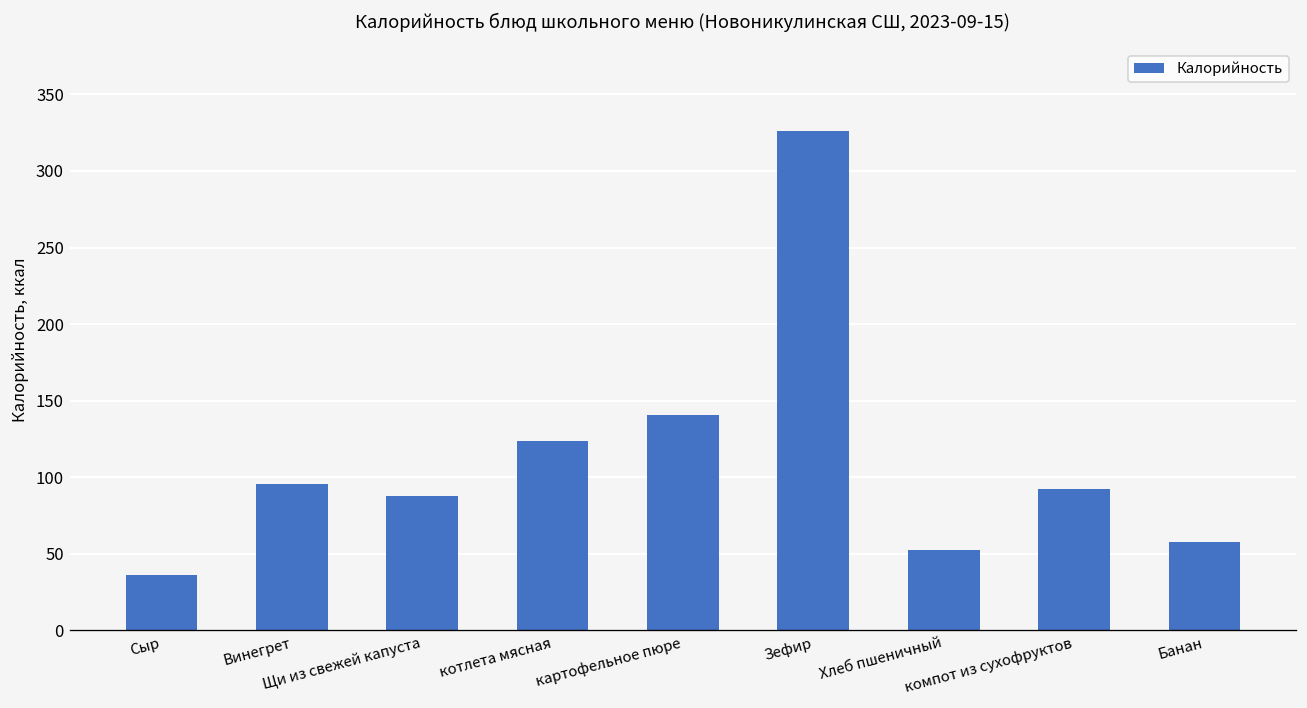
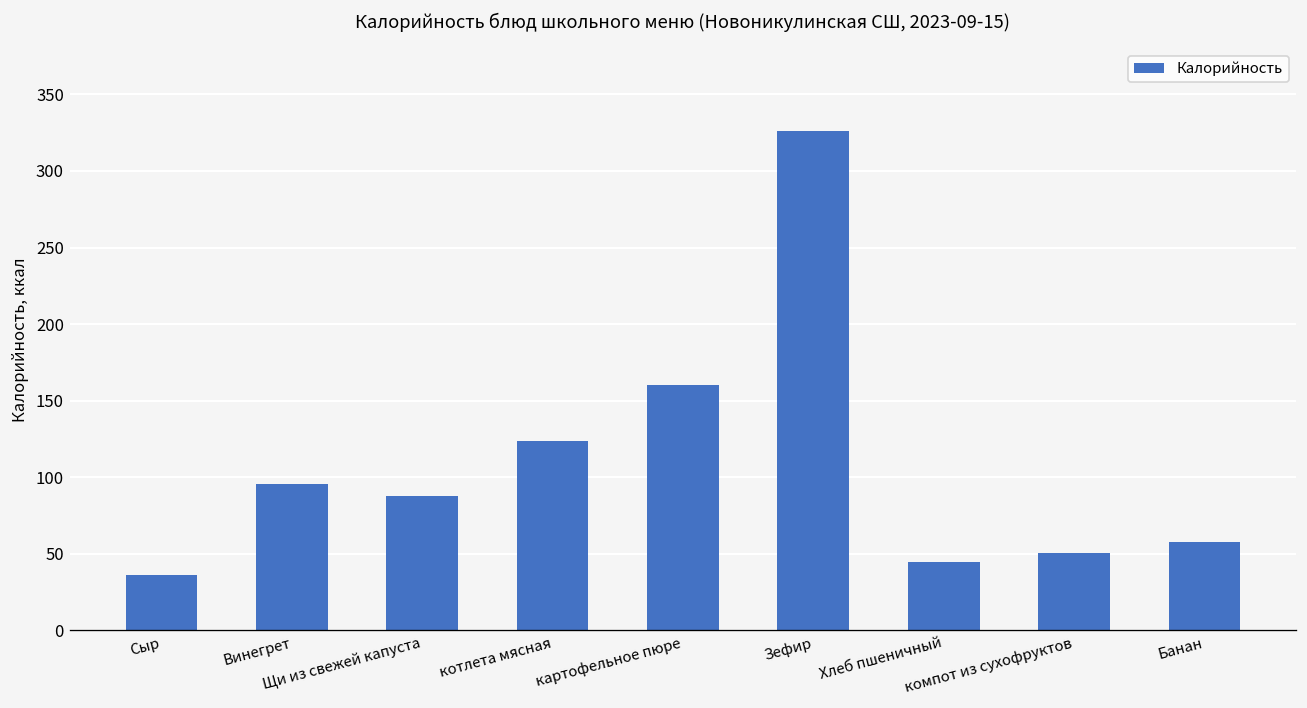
  {
    "Сыр": 36,
    "Винегрет": 96,
    "Щи из свежей капуста": 88,
    "котлета мясная": 124,
-   "картофельное пюре": 141,
+   "картофельное пюре": 160,
    "Зефир": 326,
-   "Хлеб пшеничный": 53,
-   "компот из сухофруктов": 92,
+   "Хлеб пшеничный": 44,
+   "компот из сухофруктов": 51,
    "Банан": 58
  }
